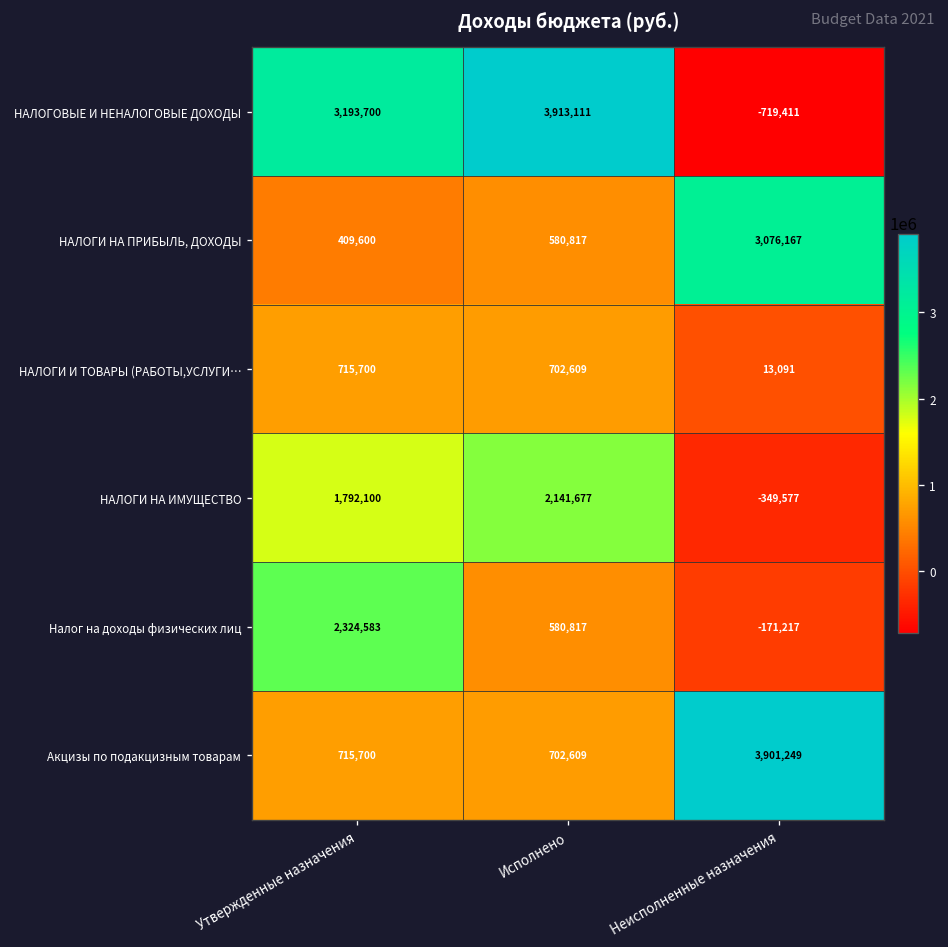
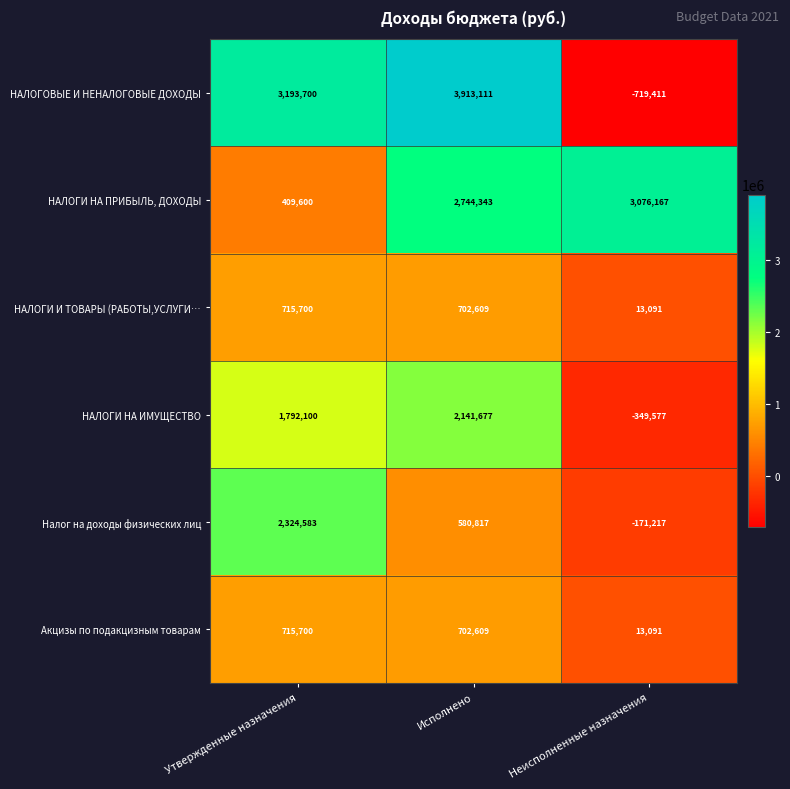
  {
    "НАЛОГОВЫЕ И НЕНАЛОГОВЫЕ ДОХОДЫ": {
      "Утвержденные назначения": "3,193,700",
      "Исполнено": "3,913,111",
      "Неисполненные назначения": "-719,411"
    },
    "НАЛОГИ НА ПРИБЫЛЬ, ДОХОДЫ": {
      "Утвержденные назначения": "409,600",
-     "Исполнено": "580,817",
+     "Исполнено": "2,744,343",
      "Неисполненные назначения": "3,076,167"
    },
    "НАЛОГИ И ТОВАРЫ (РАБОТЫ,УСЛУГИ…": {
      "Утвержденные назначения": "715,700",
      "Исполнено": "702,609",
      "Неисполненные назначения": "13,091"
    },
    "НАЛОГИ НА ИМУЩЕСТВО": {
      "Утвержденные назначения": "1,792,100",
      "Исполнено": "2,141,677",
      "Неисполненные назначения": "-349,577"
    },
    "Налог на доходы физических лиц": {
      "Утвержденные назначения": "2,324,583",
      "Исполнено": "580,817",
      "Неисполненные назначения": "-171,217"
    },
    "Акцизы по подакцизным товарам": {
      "Утвержденные назначения": "715,700",
      "Исполнено": "702,609",
-     "Неисполненные назначения": "3,901,249"
+     "Неисполненные назначения": "13,091"
    }
  }
